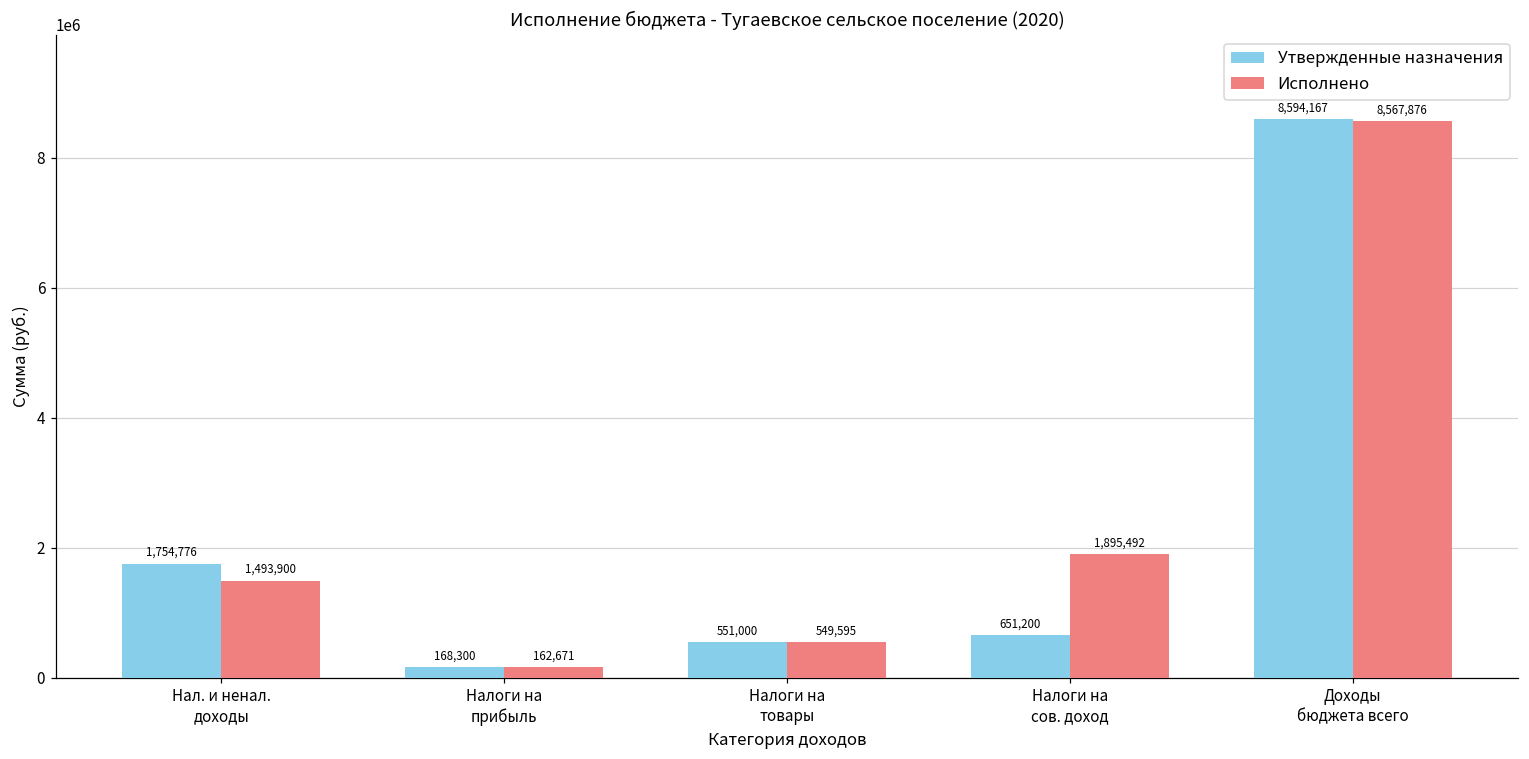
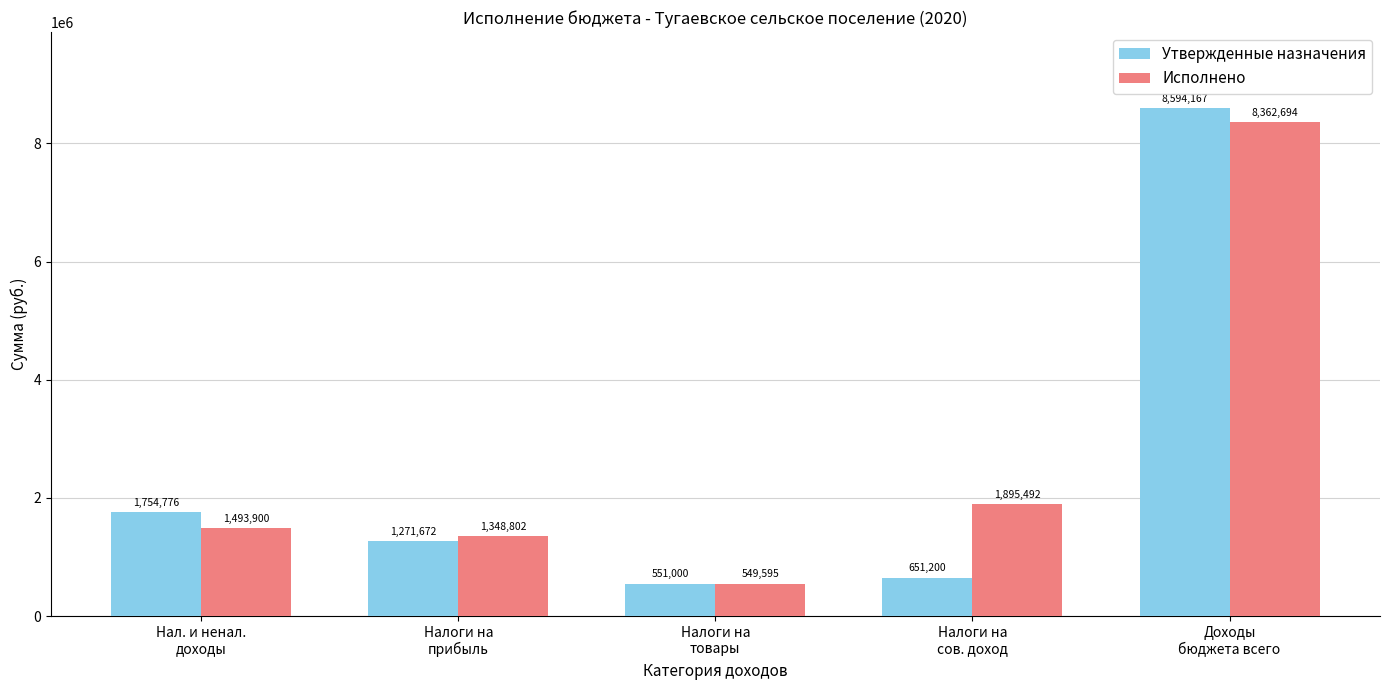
  {
    "Утвержденные назначения": {
      "Нал. и ненал. доходы": "1,754,776",
-     "Налоги на прибыль": "168,300",
+     "Налоги на прибыль": "1,271,672",
      "Налоги на товары": "551,000",
      "Налоги на сов. доход": "651,200",
      "Доходы бюджета всего": "8,594,167"
    },
    "Исполнено": {
      "Нал. и ненал. доходы": "1,493,900",
-     "Налоги на прибыль": "162,671",
+     "Налоги на прибыль": "1,348,802",
      "Налоги на товары": "549,595",
      "Налоги на сов. доход": "1,895,492",
-     "Доходы бюджета всего": "8,567,876"
+     "Доходы бюджета всего": "8,362,694"
    }
  }
